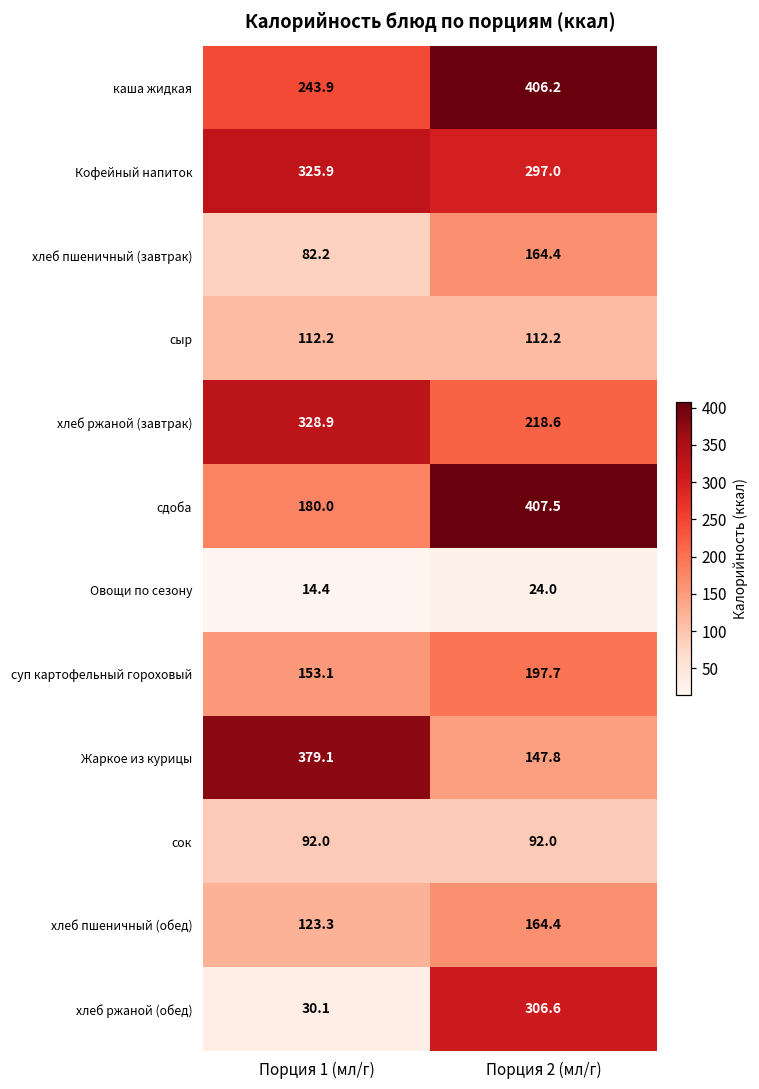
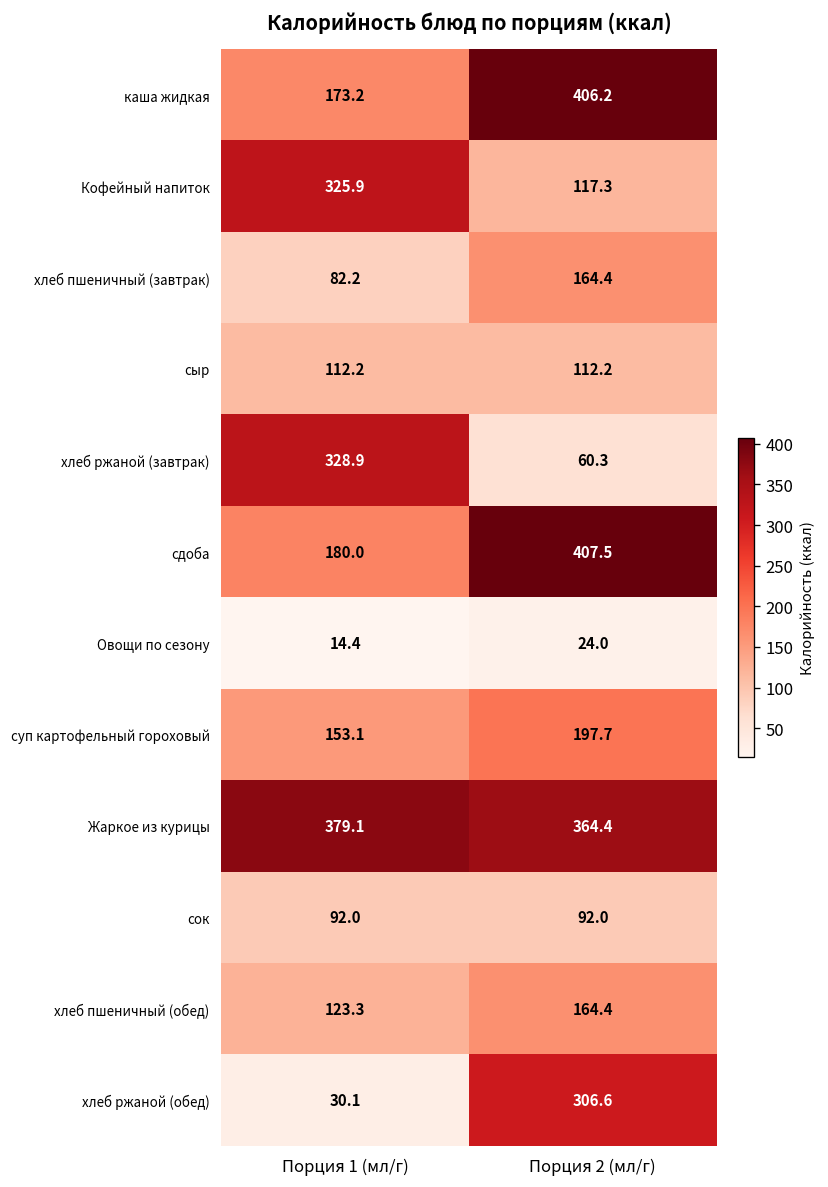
  {
    "каша жидкая": {
-     "Порция 1 (мл/г)": 243.9,
+     "Порция 1 (мл/г)": 173.2,
      "Порция 2 (мл/г)": 406.2
    },
    "Кофейный напиток": {
      "Порция 1 (мл/г)": 325.9,
-     "Порция 2 (мл/г)": 297.0
+     "Порция 2 (мл/г)": 117.3
    },
    "хлеб пшеничный (завтрак)": {
      "Порция 1 (мл/г)": 82.2,
      "Порция 2 (мл/г)": 164.4
    },
    "сыр": {
      "Порция 1 (мл/г)": 112.2,
      "Порция 2 (мл/г)": 112.2
    },
    "хлеб ржаной (завтрак)": {
      "Порция 1 (мл/г)": 328.9,
-     "Порция 2 (мл/г)": 218.6
+     "Порция 2 (мл/г)": 60.3
    },
    "сдоба": {
      "Порция 1 (мл/г)": 180.0,
      "Порция 2 (мл/г)": 407.5
    },
    "Овощи по сезону": {
      "Порция 1 (мл/г)": 14.4,
      "Порция 2 (мл/г)": 24.0
    },
    "суп картофельный гороховый": {
      "Порция 1 (мл/г)": 153.1,
      "Порция 2 (мл/г)": 197.7
    },
    "Жаркое из курицы": {
      "Порция 1 (мл/г)": 379.1,
-     "Порция 2 (мл/г)": 147.8
+     "Порция 2 (мл/г)": 364.4
    },
    "сок": {
      "Порция 1 (мл/г)": 92.0,
      "Порция 2 (мл/г)": 92.0
    },
    "хлеб пшеничный (обед)": {
      "Порция 1 (мл/г)": 123.3,
      "Порция 2 (мл/г)": 164.4
    },
    "хлеб ржаной (обед)": {
      "Порция 1 (мл/г)": 30.1,
      "Порция 2 (мл/г)": 306.6
    }
  }
